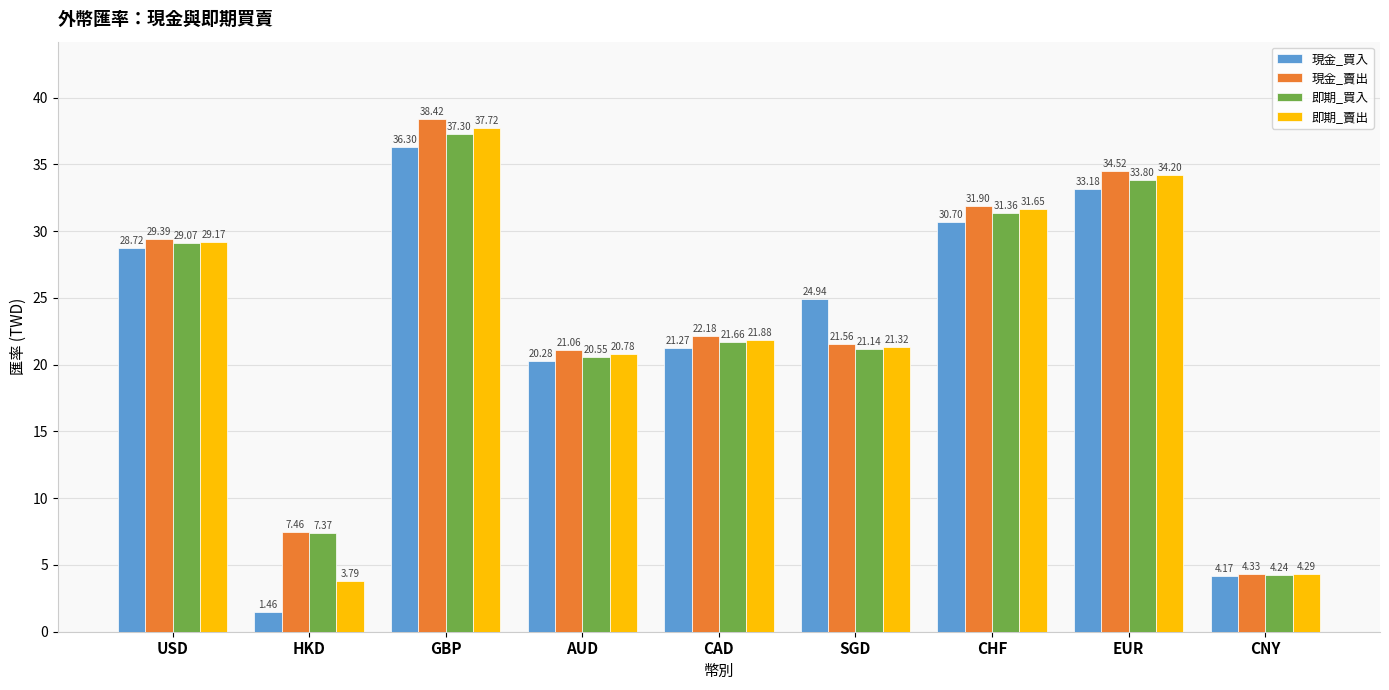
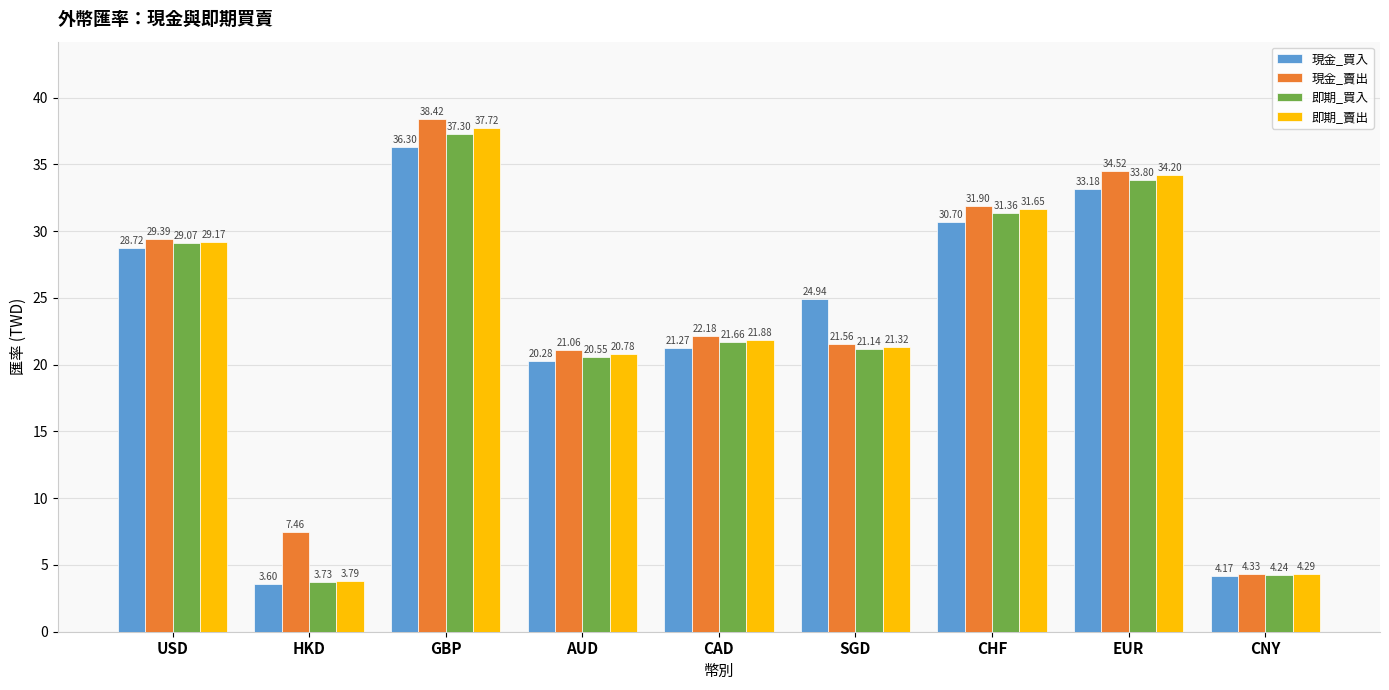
  {
    "現金_買入": {
      "USD": 28.72,
-     "HKD": 1.46,
+     "HKD": 3.60,
      "GBP": 36.30,
      "AUD": 20.28,
      "CAD": 21.27,
      "SGD": 24.94,
      "CHF": 30.70,
      "EUR": 33.18,
      "CNY": 4.17
    },
    "現金_賣出": {
      "USD": 29.39,
      "HKD": 7.46,
      "GBP": 38.42,
      "AUD": 21.06,
      "CAD": 22.18,
      "SGD": 21.56,
      "CHF": 31.90,
      "EUR": 34.52,
      "CNY": 4.33
    },
    "即期_買入": {
      "USD": 29.07,
-     "HKD": 7.37,
+     "HKD": 3.73,
      "GBP": 37.30,
      "AUD": 20.55,
      "CAD": 21.66,
      "SGD": 21.14,
      "CHF": 31.36,
      "EUR": 33.80,
      "CNY": 4.24
    },
    "即期_賣出": {
      "USD": 29.17,
      "HKD": 3.79,
      "GBP": 37.72,
      "AUD": 20.78,
      "CAD": 21.88,
      "SGD": 21.32,
      "CHF": 31.65,
      "EUR": 34.20,
      "CNY": 4.29
    }
  }
